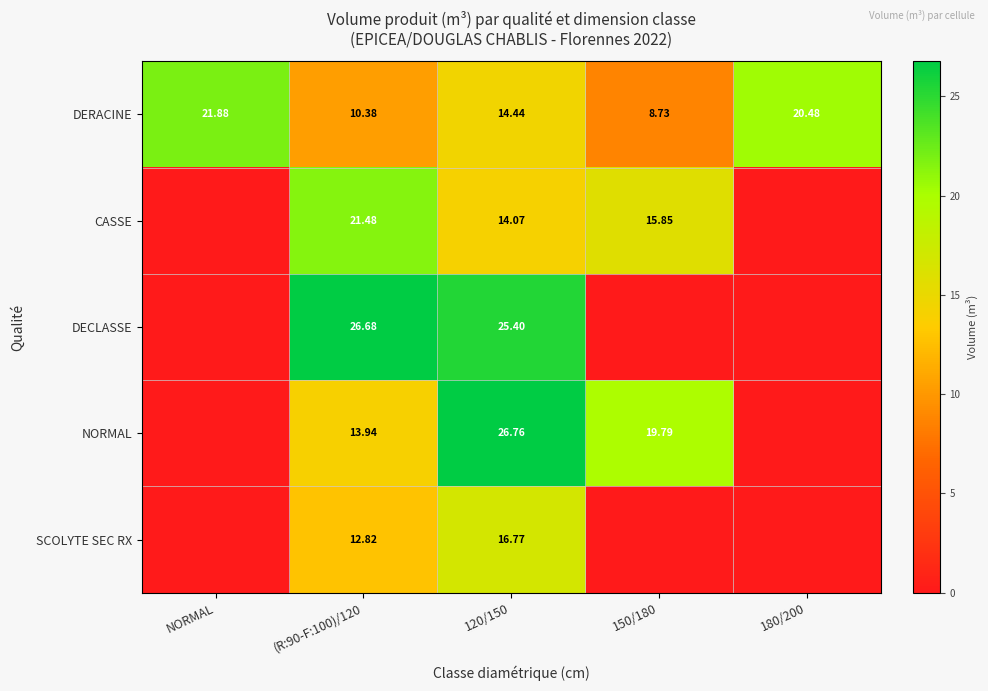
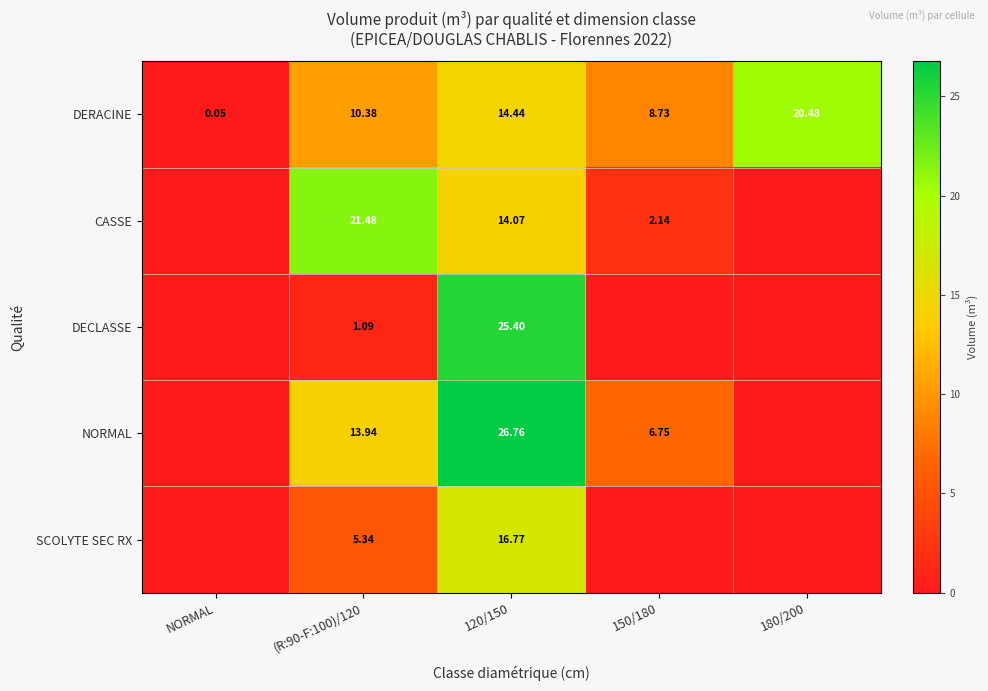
  {
    "DERACINE": {
-     "NORMAL": 21.88,
+     "NORMAL": 0.05,
      "(R:90-F:100)/120": 10.38,
      "120/150": 14.44,
      "150/180": 8.73,
      "180/200": 20.48
    },
    "CASSE": {
      "(R:90-F:100)/120": 21.48,
      "120/150": 14.07,
-     "150/180": 15.85
+     "150/180": 2.14
    },
    "DECLASSE": {
-     "(R:90-F:100)/120": 26.68,
+     "(R:90-F:100)/120": 1.09,
      "120/150": 25.40
    },
    "NORMAL": {
      "(R:90-F:100)/120": 13.94,
      "120/150": 26.76,
-     "150/180": 19.79
+     "150/180": 6.75
    },
    "SCOLYTE SEC RX": {
-     "(R:90-F:100)/120": 12.82,
+     "(R:90-F:100)/120": 5.34,
      "120/150": 16.77
    }
  }
